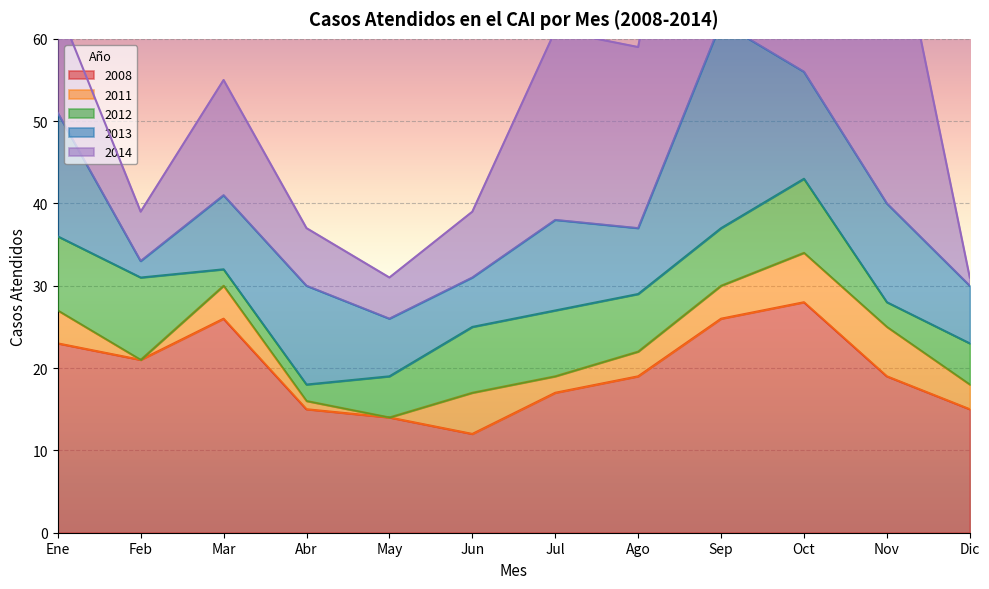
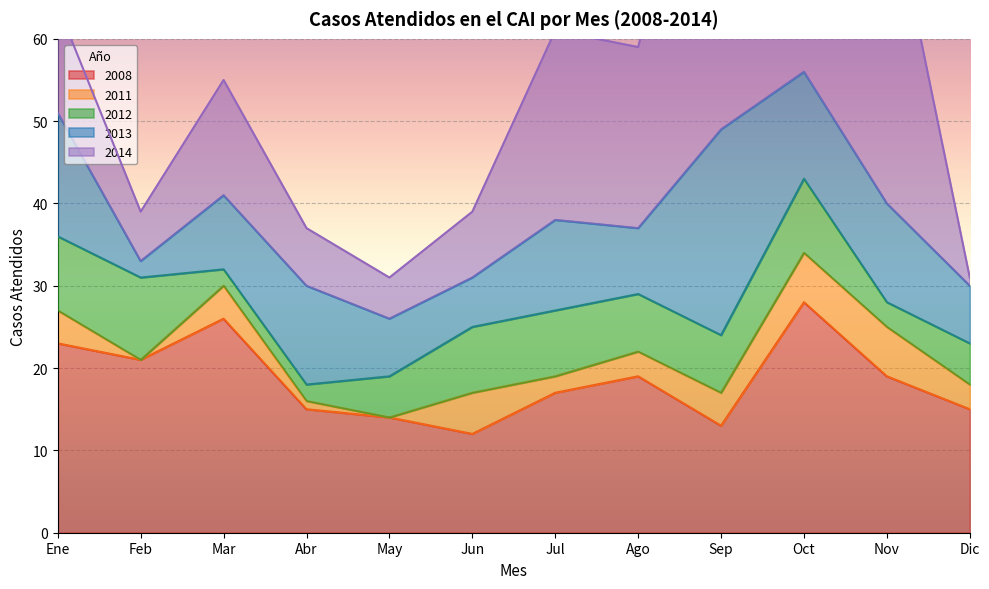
  {
    "2008": {
      "Ene": 23,
      "Mar": 26,
      "Abr": 15,
      "Jun": 12,
      "Jul": 17,
      "Ago": 19,
-     "Sep": 26,
+     "Sep": 13,
      "Oct": 28,
      "Nov": 19,
      "Dic": 15
    },
    "2011": {
      "Ene": 4,
      "Mar": 4,
      "Abr": 1,
      "Jun": 5,
      "Jul": 2,
      "Ago": 3,
      "Sep": 4,
      "Oct": 6,
      "Nov": 6,
      "Dic": 3
    },
    "2012": {
      "Ene": 9,
      "Feb": 10,
      "Mar": 2,
      "Abr": 2,
      "May": 5,
      "Jun": 8,
      "Jul": 8,
      "Ago": 7,
      "Sep": 7,
      "Oct": 9,
      "Nov": 3,
      "Dic": 5
    },
    "2013": {
      "Ene": 15,
      "Feb": 2,
      "Mar": 9,
      "Abr": 12,
      "May": 7,
      "Jun": 6,
      "Jul": 11,
      "Ago": 8,
      "Oct": 13,
      "Nov": 12,
      "Dic": 7
    },
    "2014": {
      "Feb": 6,
      "Mar": 14,
      "Abr": 7,
      "May": 5,
      "Jun": 8,
      "Ago": 22,
      "Dic": 1
    }
  }
